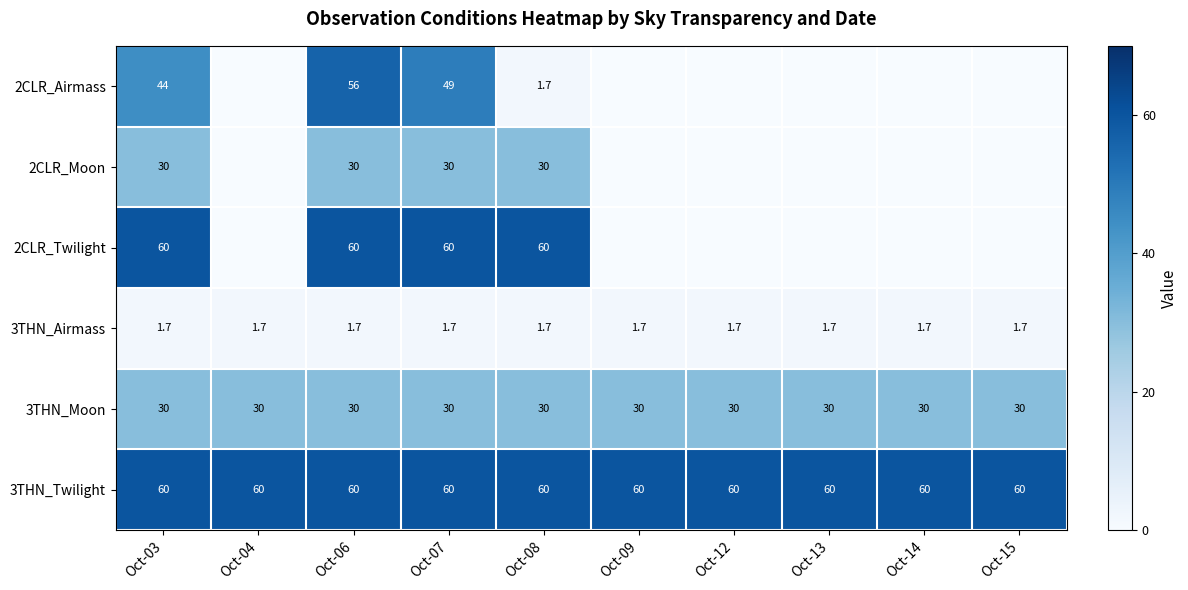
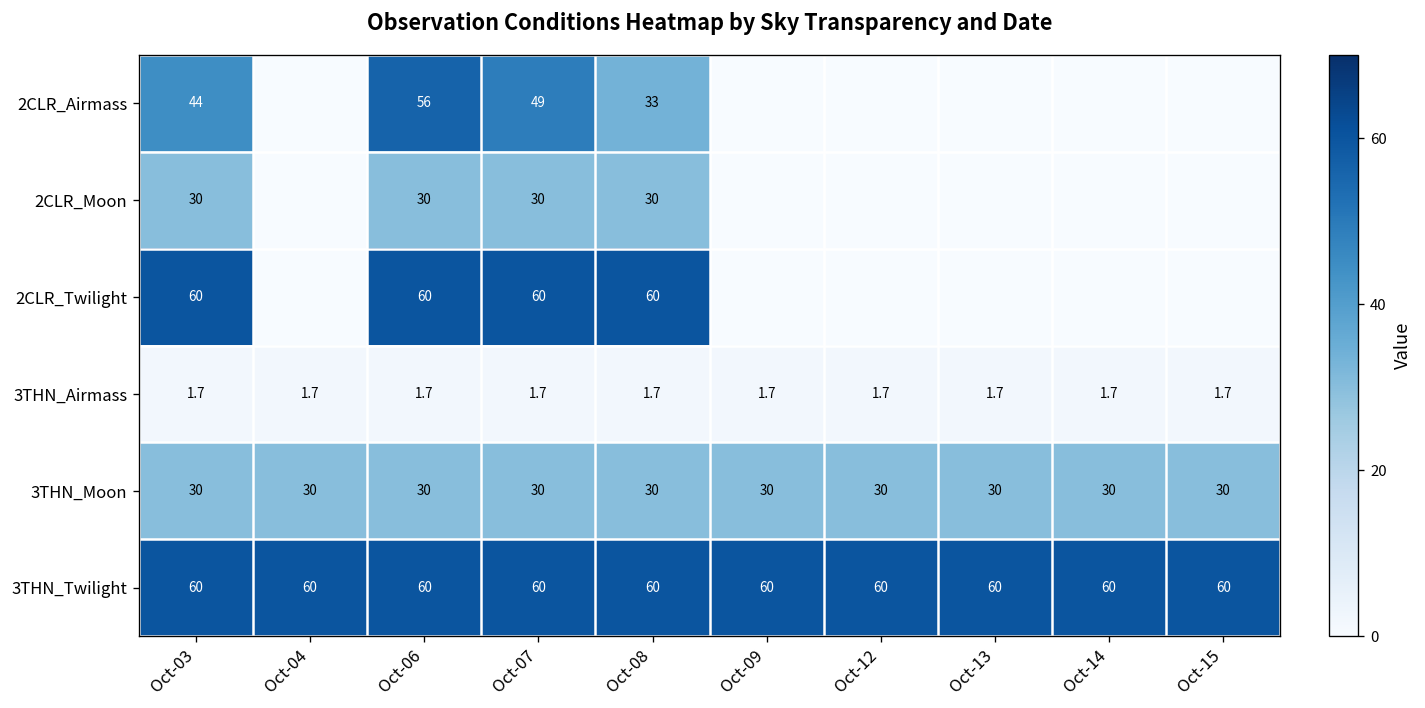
  {
    "2CLR_Airmass": {
      "Oct-03": 44,
      "Oct-06": 56,
      "Oct-07": 49,
-     "Oct-08": 1.7
+     "Oct-08": 33
    },
    "2CLR_Moon": {
      "Oct-03": 30,
      "Oct-06": 30,
      "Oct-07": 30,
      "Oct-08": 30
    },
    "2CLR_Twilight": {
      "Oct-03": 60,
      "Oct-06": 60,
      "Oct-07": 60,
      "Oct-08": 60
    },
    "3THN_Airmass": {
      "Oct-03": 1.7,
      "Oct-04": 1.7,
      "Oct-06": 1.7,
      "Oct-07": 1.7,
      "Oct-08": 1.7,
      "Oct-09": 1.7,
      "Oct-12": 1.7,
      "Oct-13": 1.7,
      "Oct-14": 1.7,
      "Oct-15": 1.7
    },
    "3THN_Moon": {
      "Oct-03": 30,
      "Oct-04": 30,
      "Oct-06": 30,
      "Oct-07": 30,
      "Oct-08": 30,
      "Oct-09": 30,
      "Oct-12": 30,
      "Oct-13": 30,
      "Oct-14": 30,
      "Oct-15": 30
    },
    "3THN_Twilight": {
      "Oct-03": 60,
      "Oct-04": 60,
      "Oct-06": 60,
      "Oct-07": 60,
      "Oct-08": 60,
      "Oct-09": 60,
      "Oct-12": 60,
      "Oct-13": 60,
      "Oct-14": 60,
      "Oct-15": 60
    }
  }
